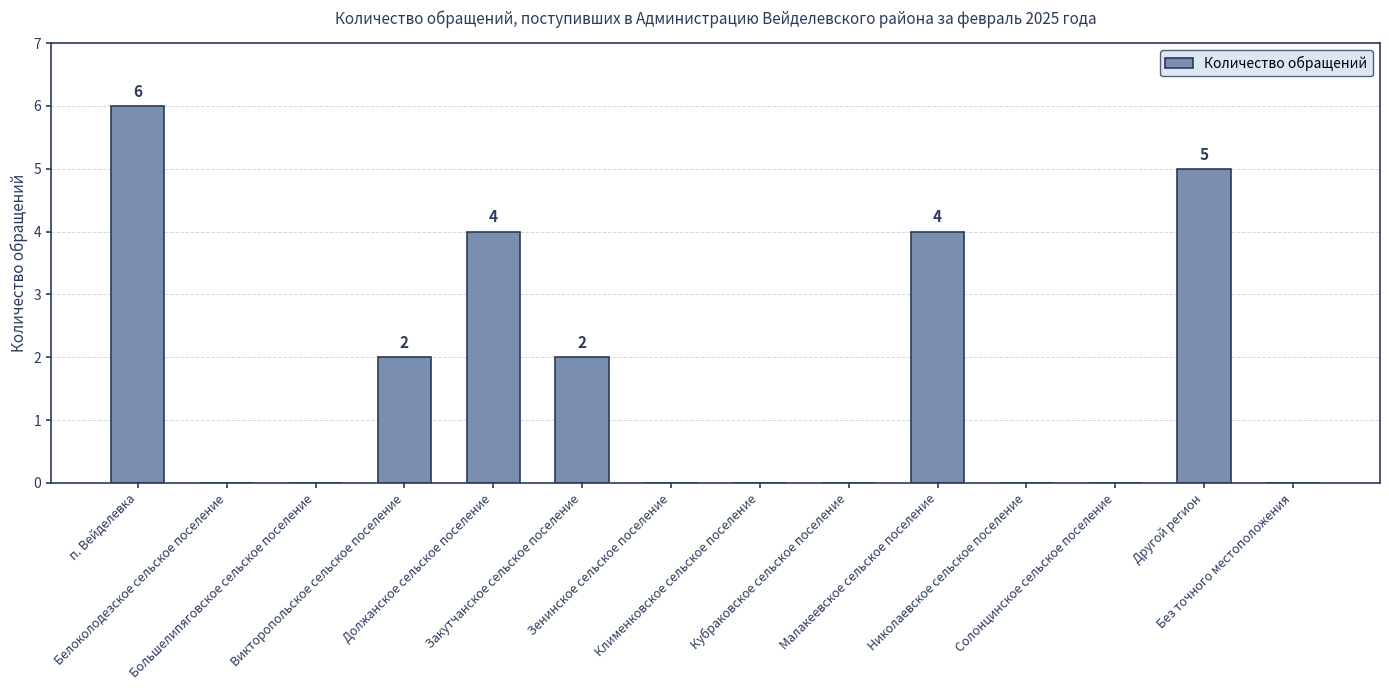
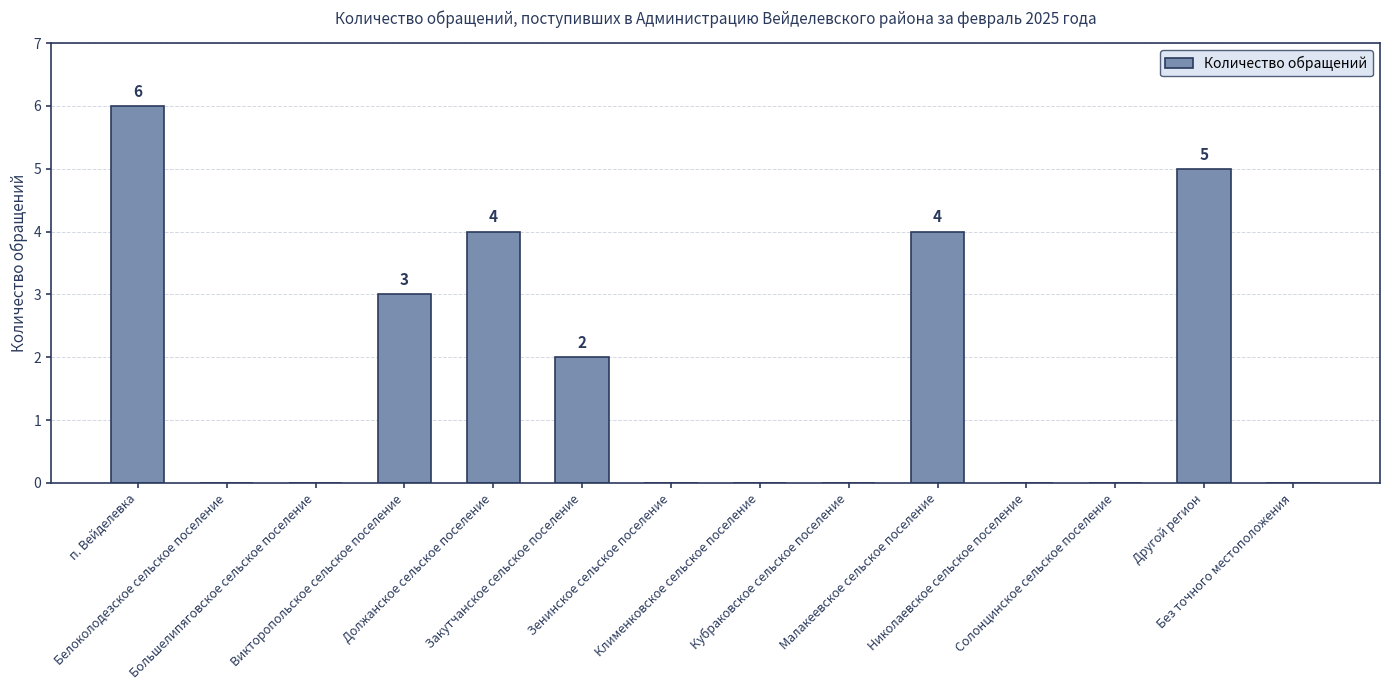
  {
    "п. Вейделевка": 6,
-   "Викторопольское сельское поселение": 2,
+   "Викторопольское сельское поселение": 3,
    "Должанское сельское поселение": 4,
    "Закутчанское сельское поселение": 2,
    "Малакеевское сельское поселение": 4,
    "Другой регион": 5
  }
